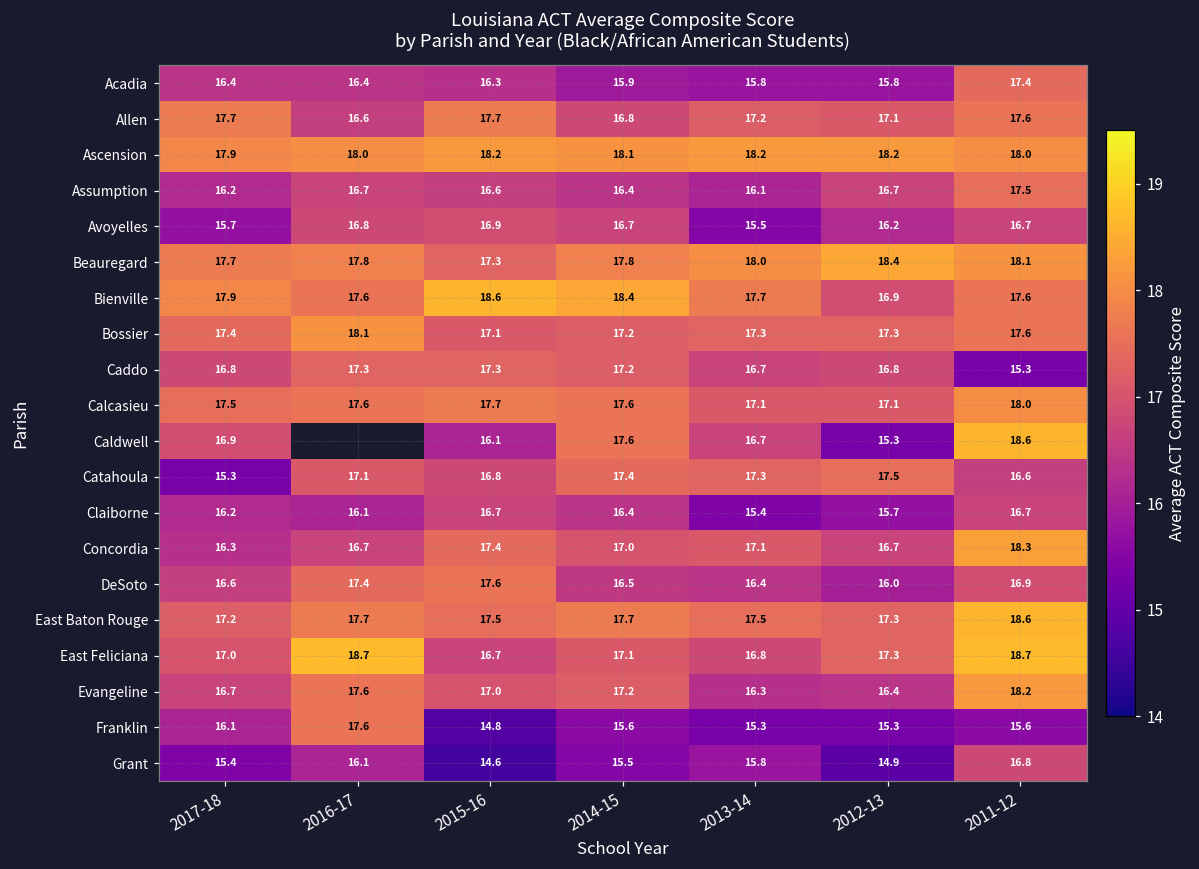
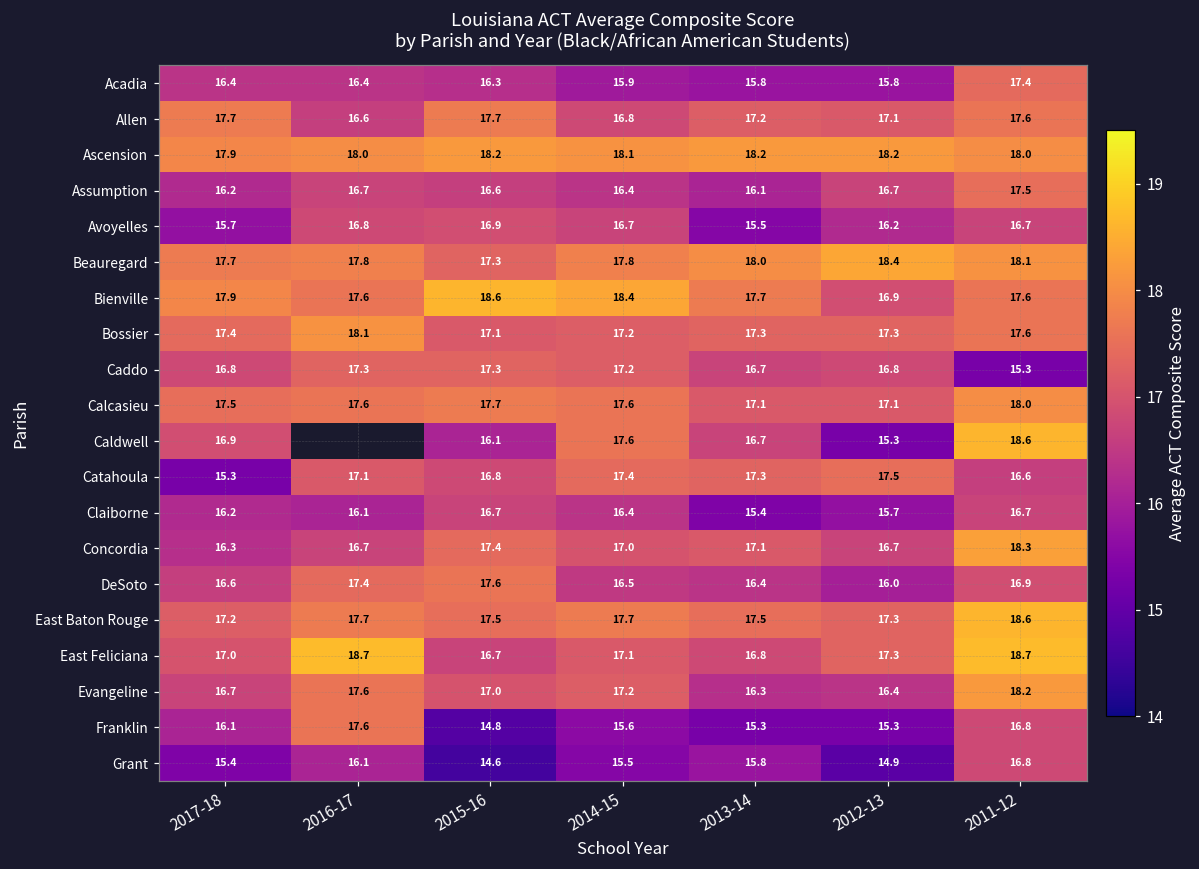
  {
    "Acadia": {
      "2017-18": 16.4,
      "2016-17": 16.4,
      "2015-16": 16.3,
      "2014-15": 15.9,
      "2013-14": 15.8,
      "2012-13": 15.8,
      "2011-12": 17.4
    },
    "Allen": {
      "2017-18": 17.7,
      "2016-17": 16.6,
      "2015-16": 17.7,
      "2014-15": 16.8,
      "2013-14": 17.2,
      "2012-13": 17.1,
      "2011-12": 17.6
    },
    "Ascension": {
      "2017-18": 17.9,
      "2016-17": 18.0,
      "2015-16": 18.2,
      "2014-15": 18.1,
      "2013-14": 18.2,
      "2012-13": 18.2,
      "2011-12": 18.0
    },
    "Assumption": {
      "2017-18": 16.2,
      "2016-17": 16.7,
      "2015-16": 16.6,
      "2014-15": 16.4,
      "2013-14": 16.1,
      "2012-13": 16.7,
      "2011-12": 17.5
    },
    "Avoyelles": {
      "2017-18": 15.7,
      "2016-17": 16.8,
      "2015-16": 16.9,
      "2014-15": 16.7,
      "2013-14": 15.5,
      "2012-13": 16.2,
      "2011-12": 16.7
    },
    "Beauregard": {
      "2017-18": 17.7,
      "2016-17": 17.8,
      "2015-16": 17.3,
      "2014-15": 17.8,
      "2013-14": 18.0,
      "2012-13": 18.4,
      "2011-12": 18.1
    },
    "Bienville": {
      "2017-18": 17.9,
      "2016-17": 17.6,
      "2015-16": 18.6,
      "2014-15": 18.4,
      "2013-14": 17.7,
      "2012-13": 16.9,
      "2011-12": 17.6
    },
    "Bossier": {
      "2017-18": 17.4,
      "2016-17": 18.1,
      "2015-16": 17.1,
      "2014-15": 17.2,
      "2013-14": 17.3,
      "2012-13": 17.3,
      "2011-12": 17.6
    },
    "Caddo": {
      "2017-18": 16.8,
      "2016-17": 17.3,
      "2015-16": 17.3,
      "2014-15": 17.2,
      "2013-14": 16.7,
      "2012-13": 16.8,
      "2011-12": 15.3
    },
    "Calcasieu": {
      "2017-18": 17.5,
      "2016-17": 17.6,
      "2015-16": 17.7,
      "2014-15": 17.6,
      "2013-14": 17.1,
      "2012-13": 17.1,
      "2011-12": 18.0
    },
    "Caldwell": {
      "2017-18": 16.9,
      "2015-16": 16.1,
      "2014-15": 17.6,
      "2013-14": 16.7,
      "2012-13": 15.3,
      "2011-12": 18.6
    },
    "Catahoula": {
      "2017-18": 15.3,
      "2016-17": 17.1,
      "2015-16": 16.8,
      "2014-15": 17.4,
      "2013-14": 17.3,
      "2012-13": 17.5,
      "2011-12": 16.6
    },
    "Claiborne": {
      "2017-18": 16.2,
      "2016-17": 16.1,
      "2015-16": 16.7,
      "2014-15": 16.4,
      "2013-14": 15.4,
      "2012-13": 15.7,
      "2011-12": 16.7
    },
    "Concordia": {
      "2017-18": 16.3,
      "2016-17": 16.7,
      "2015-16": 17.4,
      "2014-15": 17.0,
      "2013-14": 17.1,
      "2012-13": 16.7,
      "2011-12": 18.3
    },
    "DeSoto": {
      "2017-18": 16.6,
      "2016-17": 17.4,
      "2015-16": 17.6,
      "2014-15": 16.5,
      "2013-14": 16.4,
      "2012-13": 16.0,
      "2011-12": 16.9
    },
    "East Baton Rouge": {
      "2017-18": 17.2,
      "2016-17": 17.7,
      "2015-16": 17.5,
      "2014-15": 17.7,
      "2013-14": 17.5,
      "2012-13": 17.3,
      "2011-12": 18.6
    },
    "East Feliciana": {
      "2017-18": 17.0,
      "2016-17": 18.7,
      "2015-16": 16.7,
      "2014-15": 17.1,
      "2013-14": 16.8,
      "2012-13": 17.3,
      "2011-12": 18.7
    },
    "Evangeline": {
      "2017-18": 16.7,
      "2016-17": 17.6,
      "2015-16": 17.0,
      "2014-15": 17.2,
      "2013-14": 16.3,
      "2012-13": 16.4,
      "2011-12": 18.2
    },
    "Franklin": {
      "2017-18": 16.1,
      "2016-17": 17.6,
      "2015-16": 14.8,
      "2014-15": 15.6,
      "2013-14": 15.3,
      "2012-13": 15.3,
-     "2011-12": 15.6
+     "2011-12": 16.8
    },
    "Grant": {
      "2017-18": 15.4,
      "2016-17": 16.1,
      "2015-16": 14.6,
      "2014-15": 15.5,
      "2013-14": 15.8,
      "2012-13": 14.9,
      "2011-12": 16.8
    }
  }
